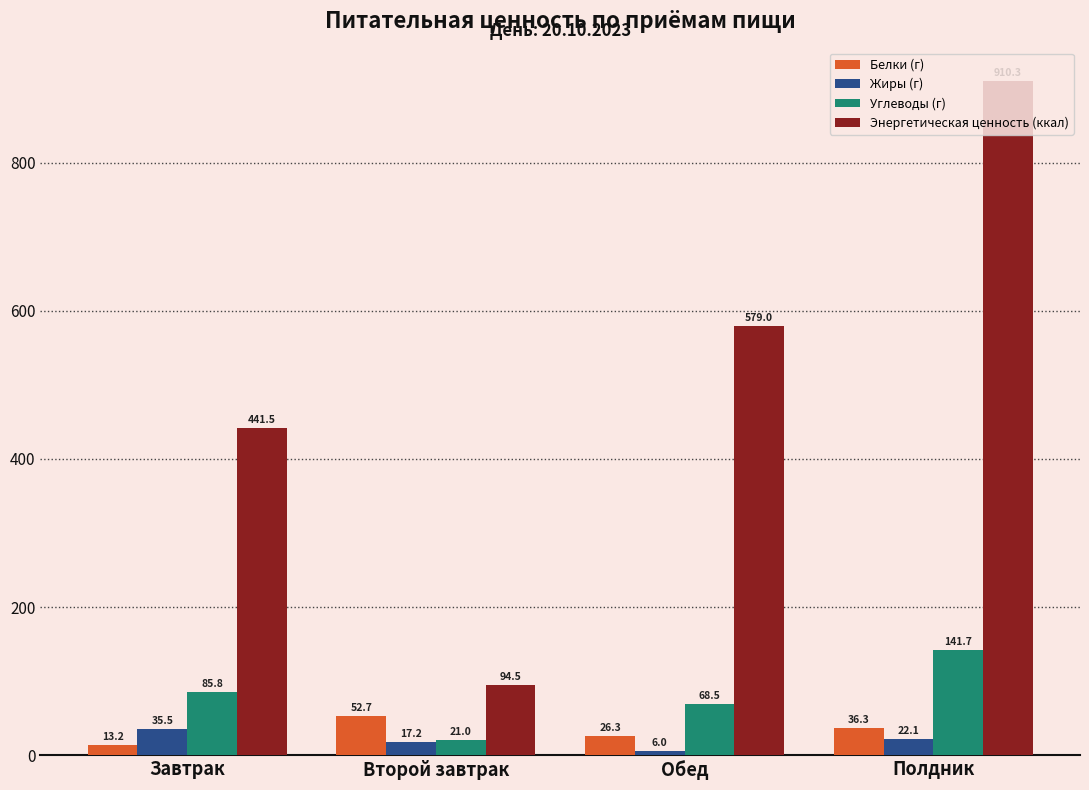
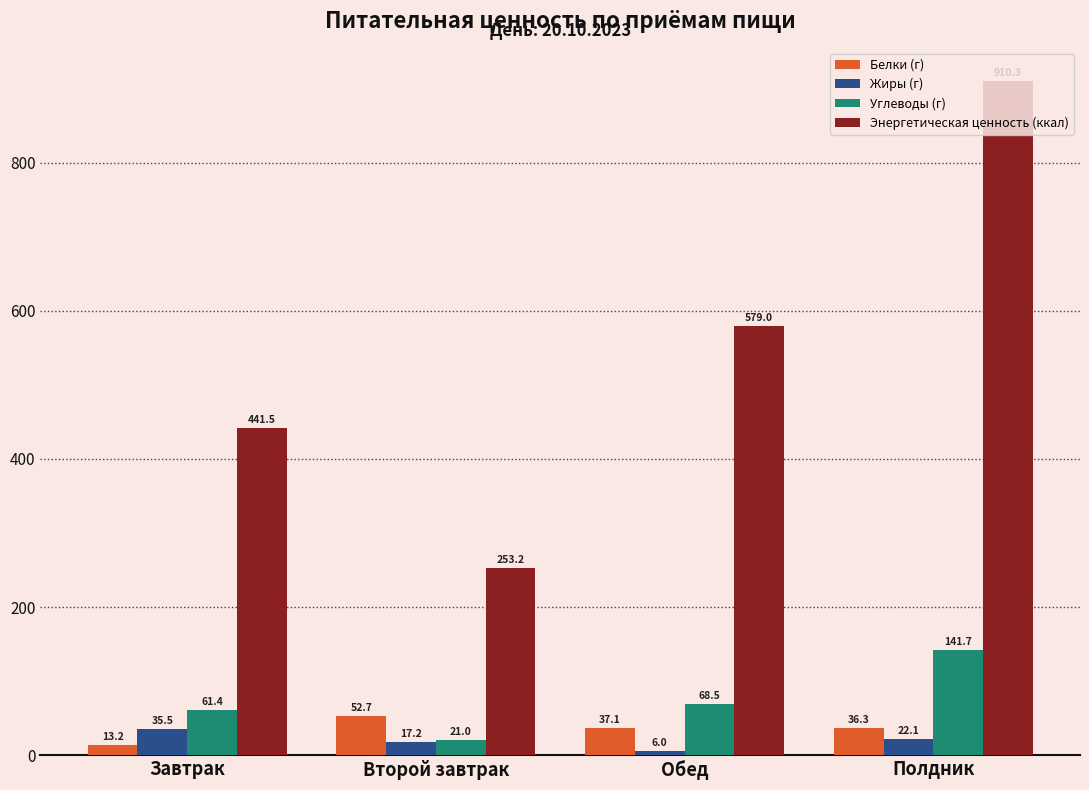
  {
    "Белки (г)": {
      "Завтрак": 13.2,
      "Второй завтрак": 52.7,
-     "Обед": 26.3,
+     "Обед": 37.1,
      "Полдник": 36.3
    },
    "Жиры (г)": {
      "Завтрак": 35.5,
      "Второй завтрак": 17.2,
      "Обед": 6.0,
      "Полдник": 22.1
    },
    "Углеводы (г)": {
-     "Завтрак": 85.8,
+     "Завтрак": 61.4,
      "Второй завтрак": 21.0,
      "Обед": 68.5,
      "Полдник": 141.7
    },
    "Энергетическая ценность (ккал)": {
      "Завтрак": 441.5,
-     "Второй завтрак": 94.5,
+     "Второй завтрак": 253.2,
      "Обед": 579.0
    }
  }
